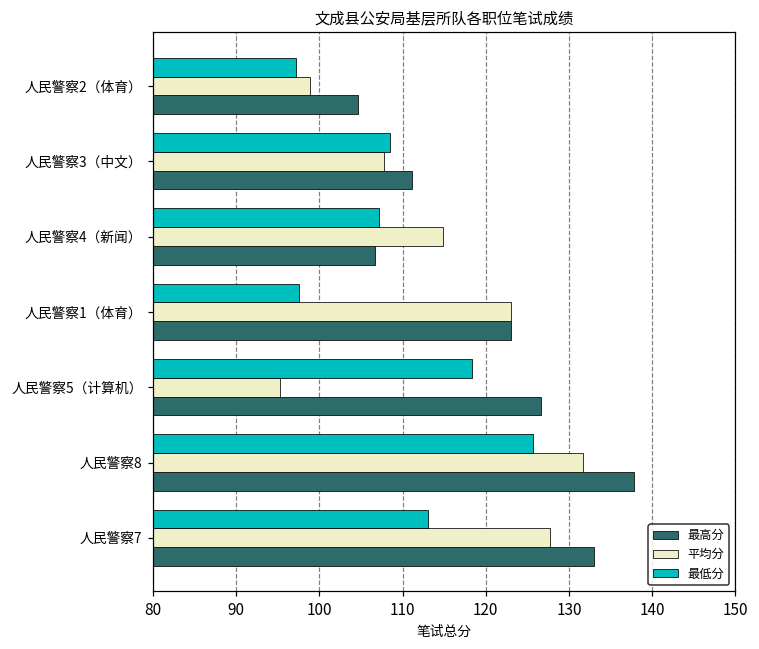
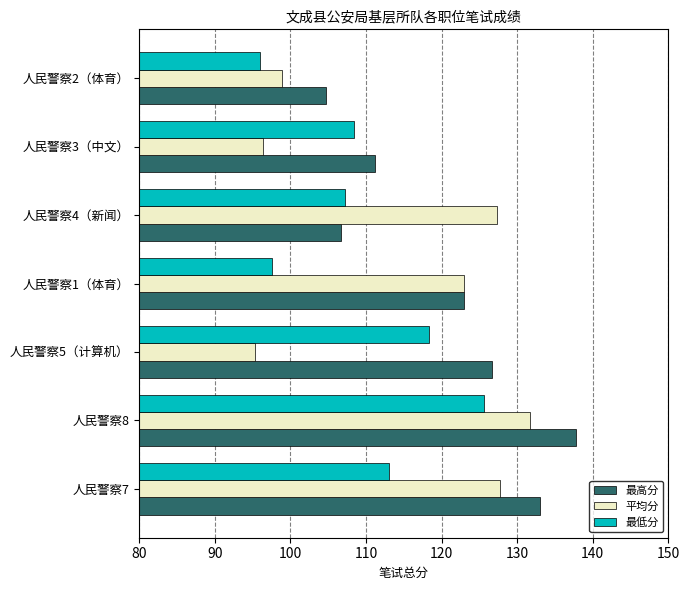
  {
    "最高分": {
      "人民警察2（体育）": 105,
      "人民警察3（中文）": 111,
      "人民警察4（新闻）": 107,
      "人民警察1（体育）": 123,
      "人民警察5（计算机）": 127,
      "人民警察8": 138,
      "人民警察7": 133
    },
    "平均分": {
      "人民警察2（体育）": 99,
-     "人民警察3（中文）": 108,
-     "人民警察4（新闻）": 115,
+     "人民警察3（中文）": 96,
+     "人民警察4（新闻）": 127,
      "人民警察1（体育）": 123,
      "人民警察5（计算机）": 95,
      "人民警察8": 132,
      "人民警察7": 128
    },
    "最低分": {
-     "人民警察2（体育）": 97,
+     "人民警察2（体育）": 96,
      "人民警察3（中文）": 108,
      "人民警察4（新闻）": 107,
      "人民警察1（体育）": 98,
      "人民警察5（计算机）": 118,
      "人民警察8": 126,
      "人民警察7": 113
    }
  }
